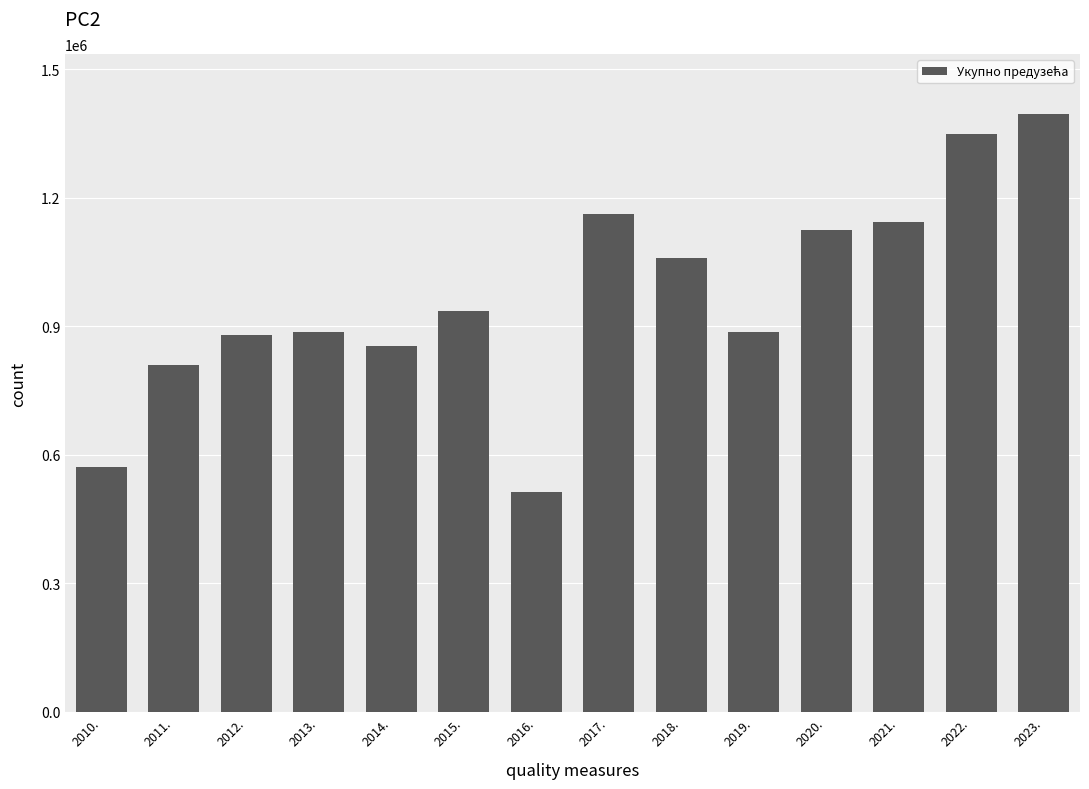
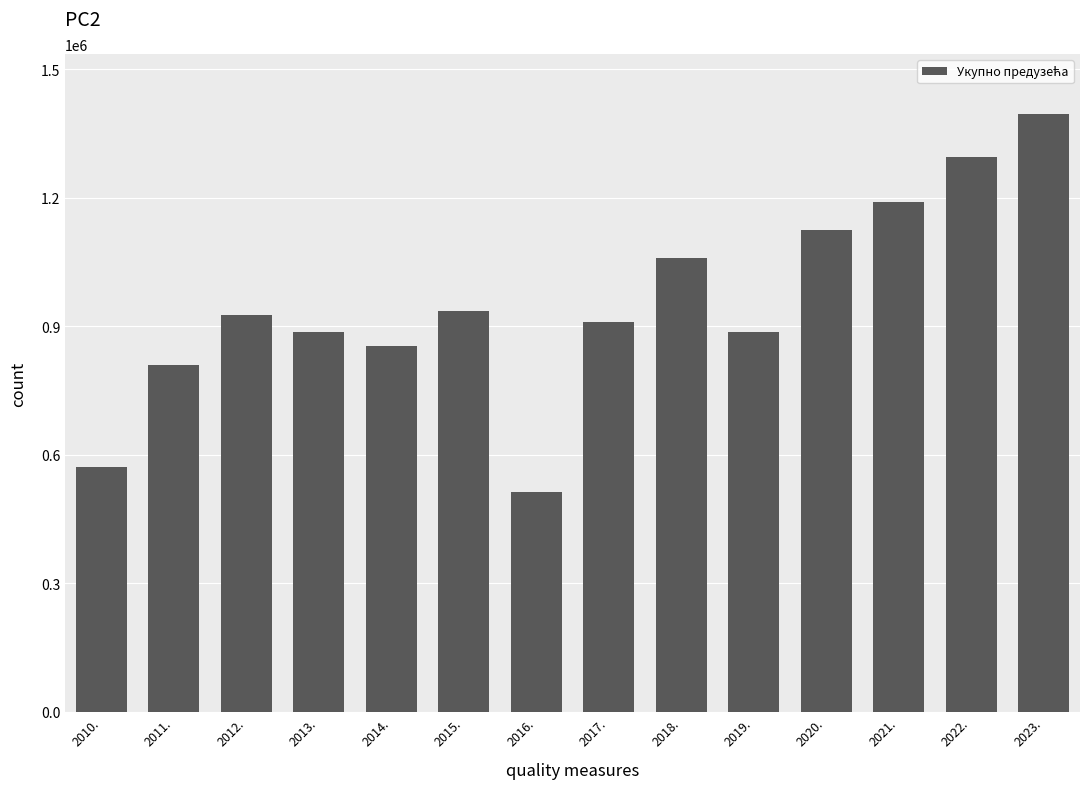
  {
    "2010.": 570000,
    "2011.": 810000,
-   "2012.": 880000,
+   "2012.": 930000,
    "2013.": 890000,
    "2014.": 850000,
    "2015.": 940000,
    "2016.": 510000,
-   "2017.": 1160000,
+   "2017.": 910000,
    "2018.": 1060000,
    "2019.": 890000,
    "2020.": 1130000,
-   "2021.": 1140000,
-   "2022.": 1350000,
+   "2021.": 1190000,
+   "2022.": 1300000,
    "2023.": 1400000
  }
